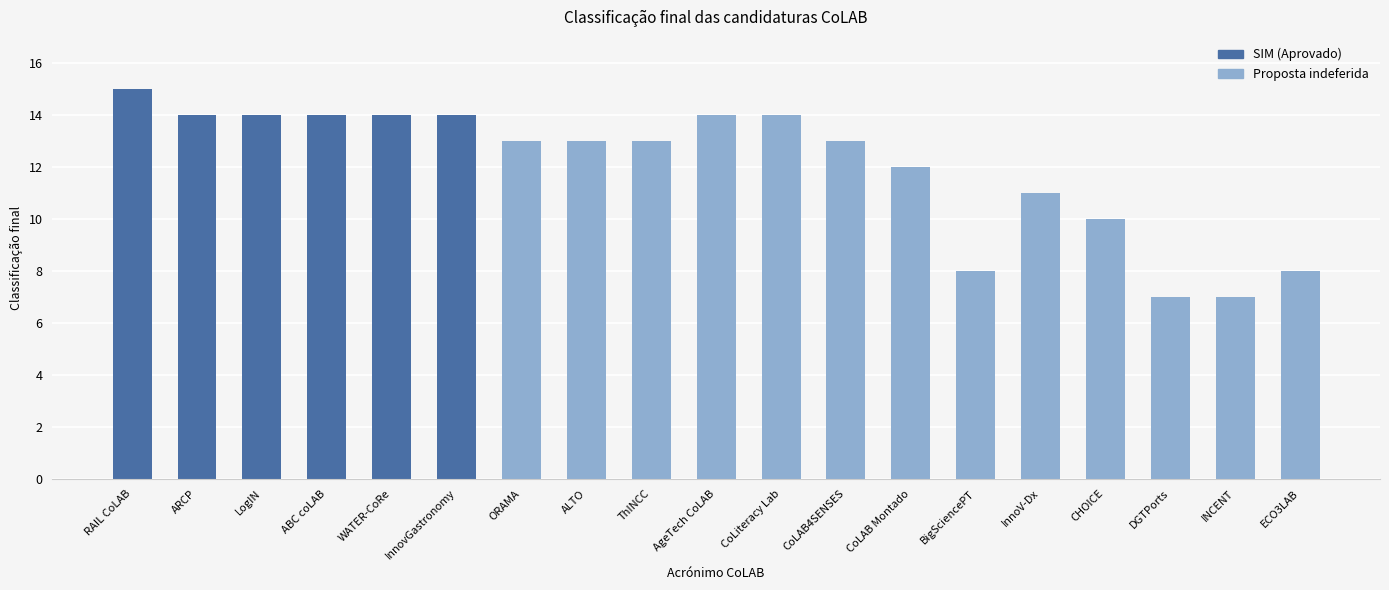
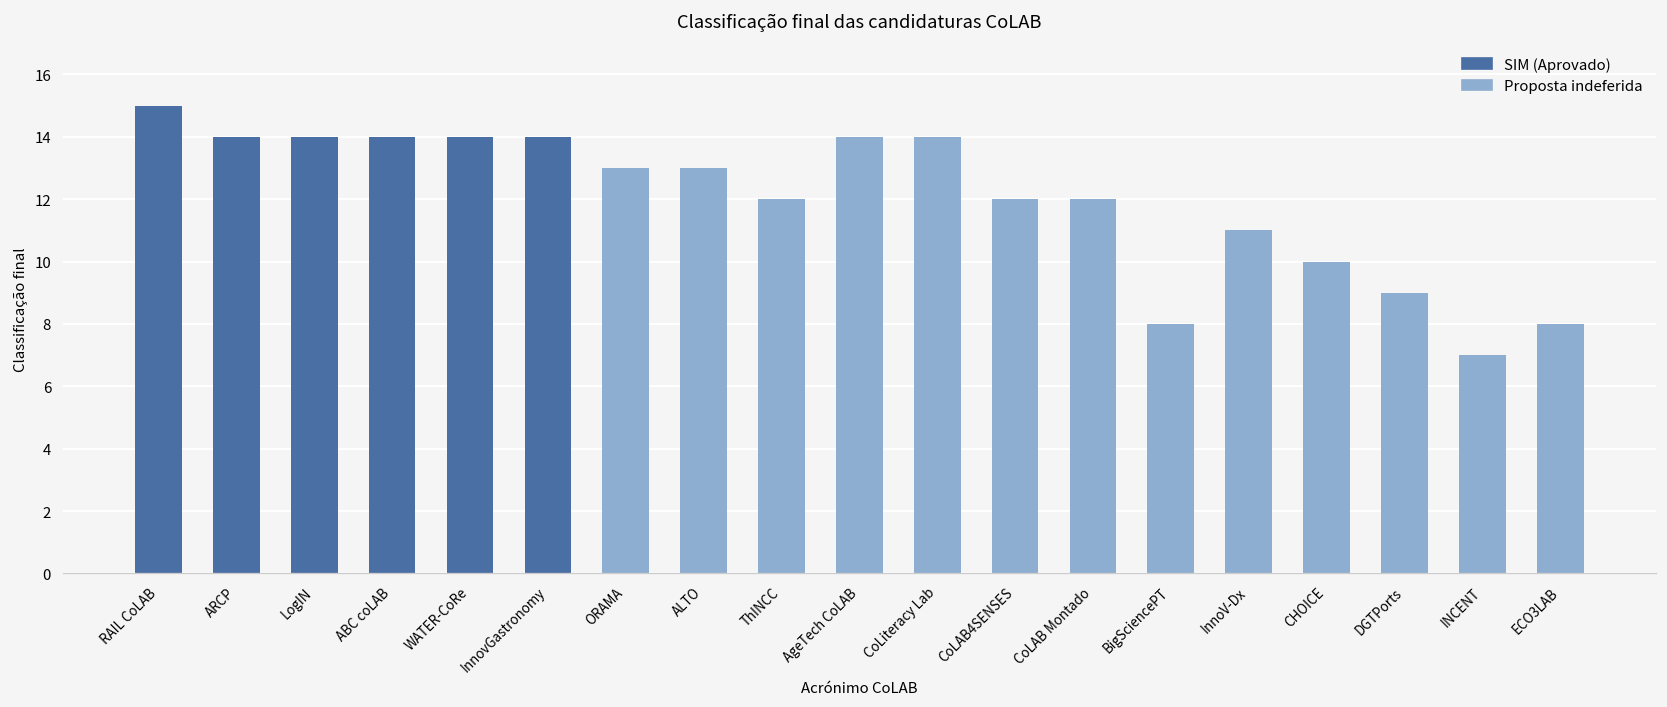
  {
    "Proposta indeferida": {
      "ORAMA": 13,
      "ALTO": 13,
-     "ThINCC": 13,
+     "ThINCC": 12,
      "AgeTech CoLAB": 14,
      "CoLiteracy Lab": 14,
-     "CoLAB4SENSES": 13,
+     "CoLAB4SENSES": 12,
      "CoLAB Montado": 12,
      "BigSciencePT": 8,
      "InnoV-Dx": 11,
      "CHOICE": 10,
-     "DGTPorts": 7,
+     "DGTPorts": 9,
      "INCENT": 7,
      "ECO3LAB": 8
    }
  }
